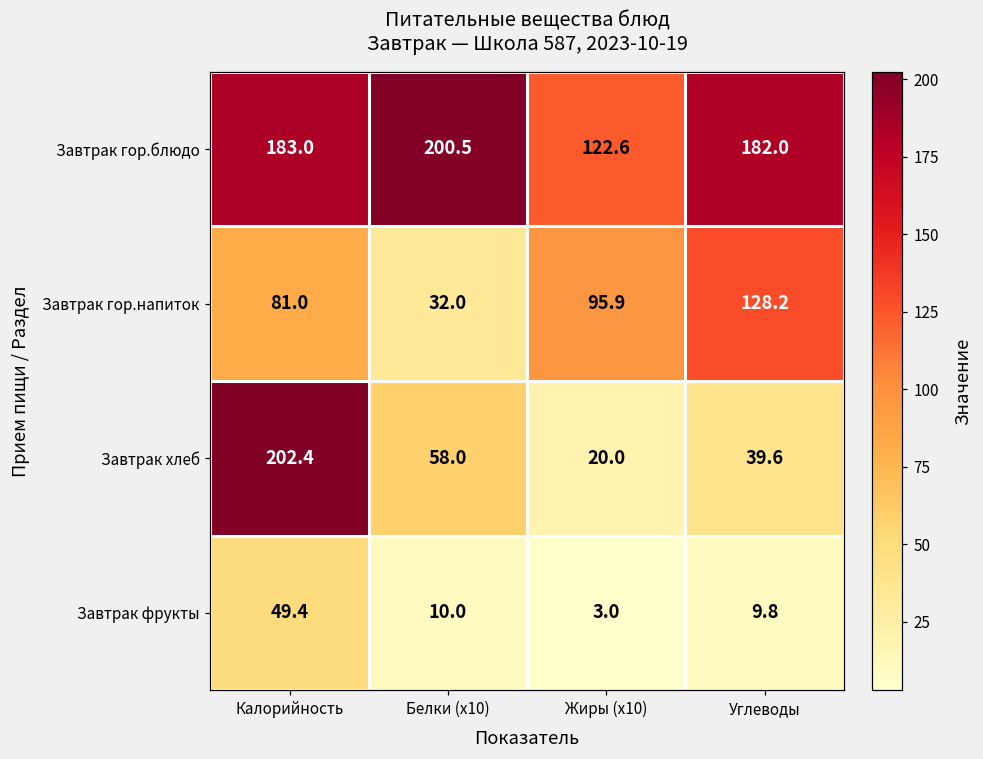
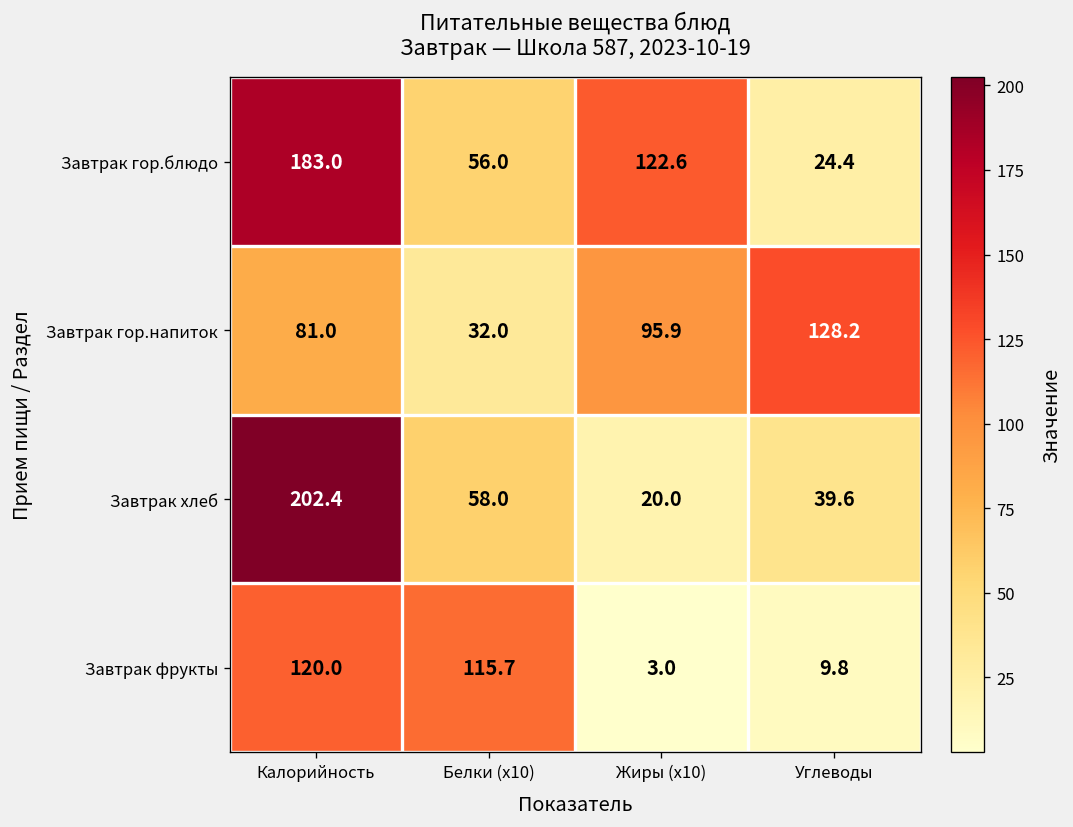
  {
    "Завтрак гор.блюдо": {
      "Калорийность": 183.0,
-     "Белки (x10)": 200.5,
+     "Белки (x10)": 56.0,
      "Жиры (x10)": 122.6,
-     "Углеводы": 182.0
+     "Углеводы": 24.4
    },
    "Завтрак гор.напиток": {
      "Калорийность": 81.0,
      "Белки (x10)": 32.0,
      "Жиры (x10)": 95.9,
      "Углеводы": 128.2
    },
    "Завтрак хлеб": {
      "Калорийность": 202.4,
      "Белки (x10)": 58.0,
      "Жиры (x10)": 20.0,
      "Углеводы": 39.6
    },
    "Завтрак фрукты": {
-     "Калорийность": 49.4,
-     "Белки (x10)": 10.0,
+     "Калорийность": 120.0,
+     "Белки (x10)": 115.7,
      "Жиры (x10)": 3.0,
      "Углеводы": 9.8
    }
  }
